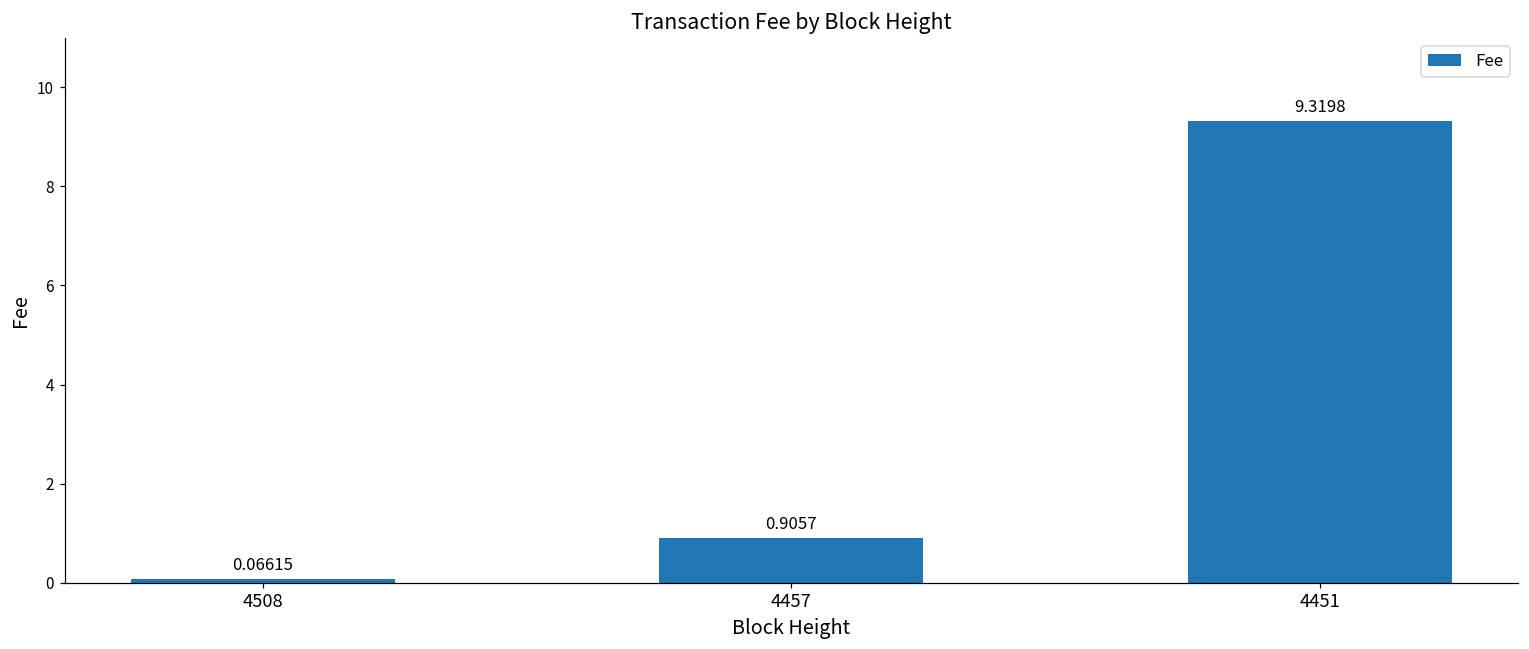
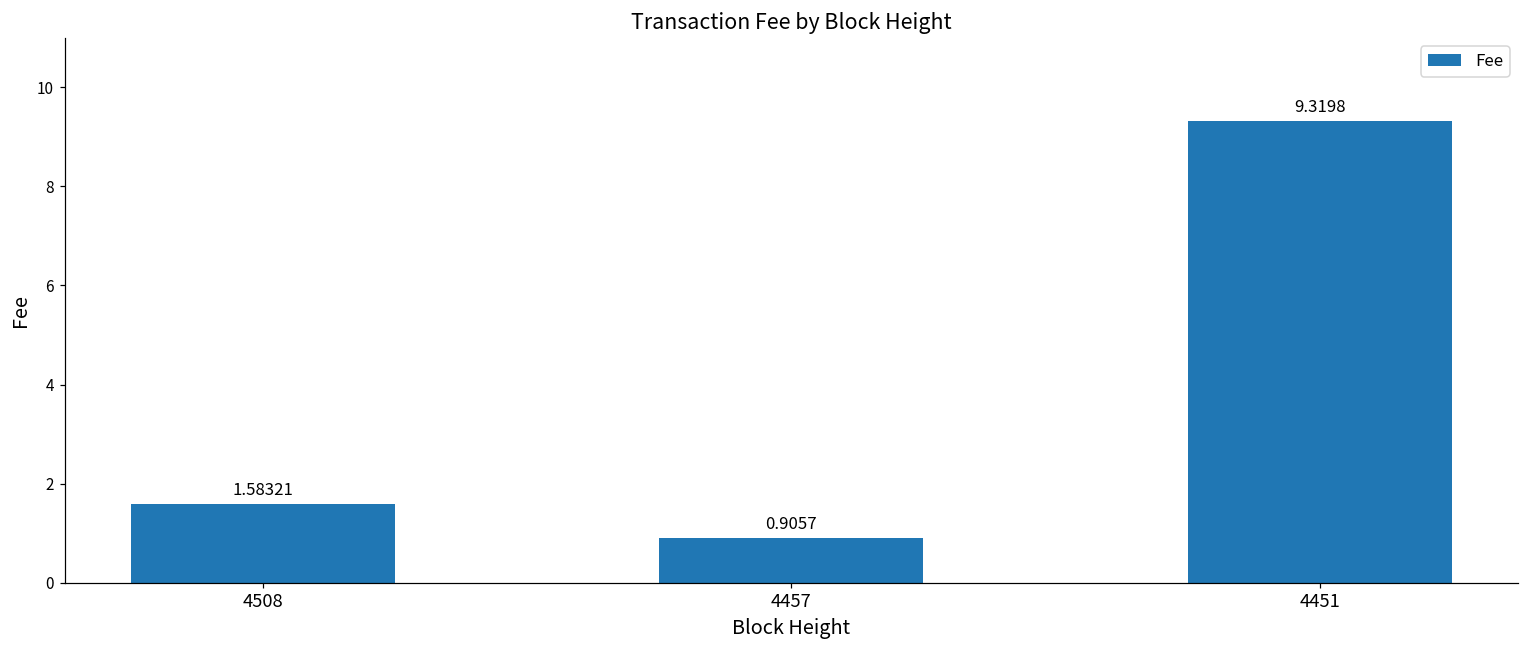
  {
-   "4508": 0.06615,
+   "4508": 1.58321,
    "4457": 0.9057,
    "4451": 9.3198
  }
